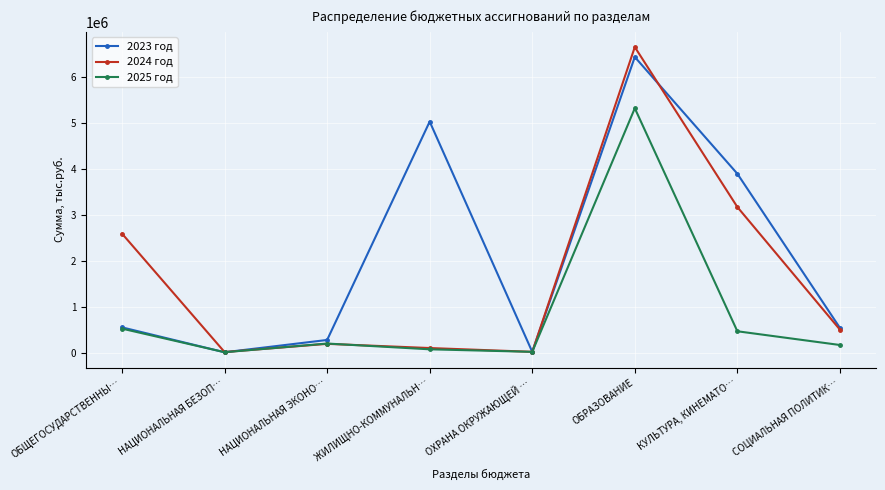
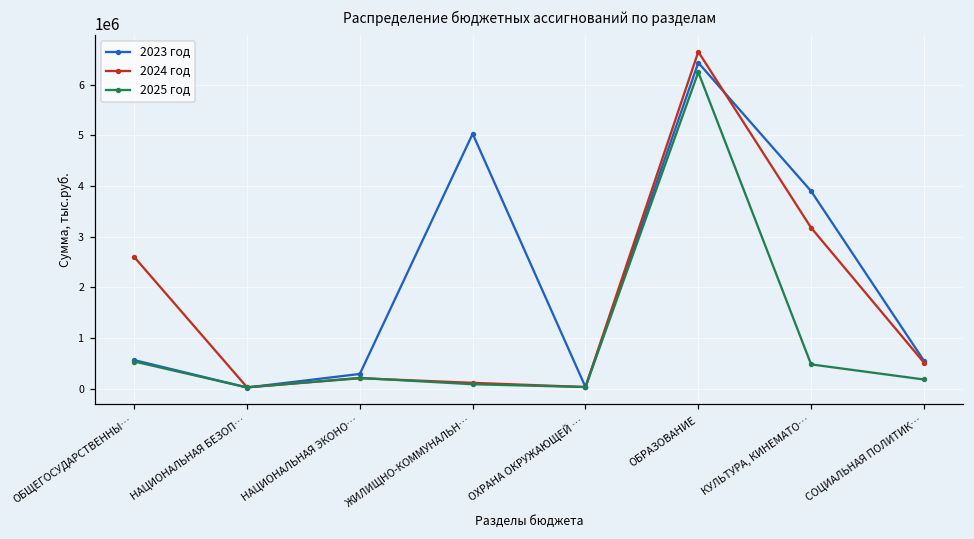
  {
    "2023 год": {
      "НАЦИОНАЛЬНАЯ ЭКОНО…": 300000,
      "ЖИЛИЩНО-КОММУНАЛЬН…": 5000000,
      "ОБРАЗОВАНИЕ": 6400000,
      "КУЛЬТУРА, КИНЕМАТО…": 3900000
    },
    "2024 год": {
      "ОБЩЕГОСУДАРСТВЕННЫ…": 2600000,
      "ОБРАЗОВАНИЕ": 6600000,
      "КУЛЬТУРА, КИНЕМАТО…": 3200000
    },
    "2025 год": {
-     "ОБРАЗОВАНИЕ": 5300000,
+     "ОБРАЗОВАНИЕ": 6200000,
      "КУЛЬТУРА, КИНЕМАТО…": 500000,
      "СОЦИАЛЬНАЯ ПОЛИТИК…": 200000
    }
  }
